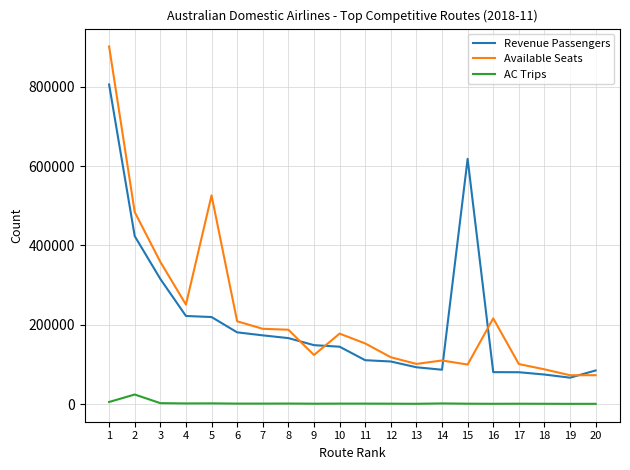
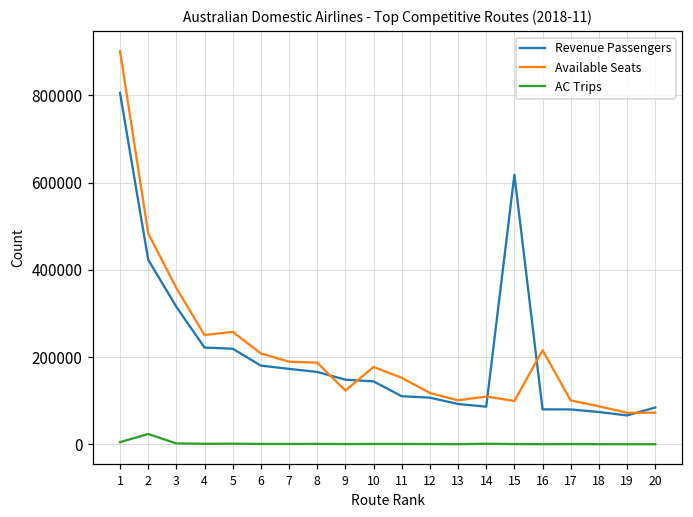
  {
    "Revenue Passengers": {
      "1": 810000,
      "2": 420000,
      "3": 320000,
      "4": 220000,
      "5": 220000,
      "6": 180000,
      "7": 170000,
      "8": 170000,
      "9": 150000,
      "10": 140000,
      "11": 110000,
      "12": 110000,
      "13": 90000,
      "14": 90000,
      "15": 620000,
      "16": 80000,
      "17": 80000,
      "18": 70000,
      "20": 80000
    },
    "Available Seats": {
      "1": 900000,
      "2": 480000,
      "3": 360000,
      "4": 250000,
-     "5": 530000,
+     "5": 260000,
      "6": 210000,
      "7": 190000,
      "8": 190000,
      "9": 120000,
      "10": 180000,
      "11": 150000,
      "12": 120000,
      "13": 100000,
      "14": 110000,
      "15": 100000,
      "16": 220000,
      "17": 100000,
      "18": 90000,
      "20": 70000
    },
    "AC Trips": {
      "1": 10000,
      "2": 20000,
      "3": 0,
      "4": 0,
      "5": 0,
      "6": 0,
      "7": 0,
      "8": 0,
      "9": 0,
      "10": 0,
      "11": 0,
      "12": 0,
      "13": 0,
      "14": 0,
      "15": 0,
      "16": 0,
      "17": 0,
      "18": 0,
      "19": 0,
      "20": 0
    }
  }
